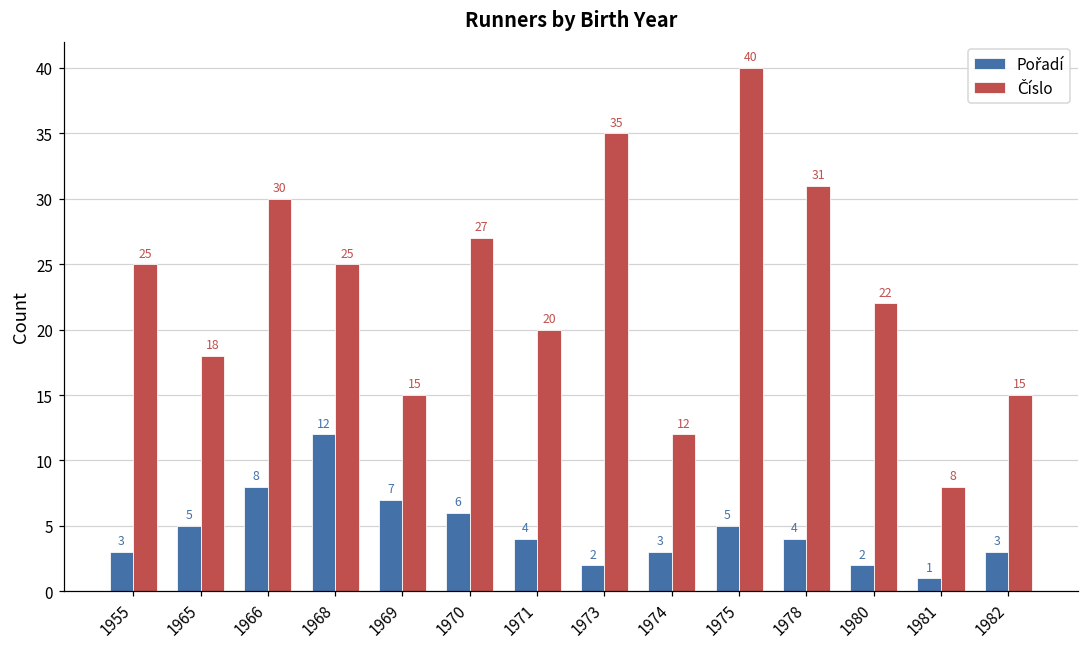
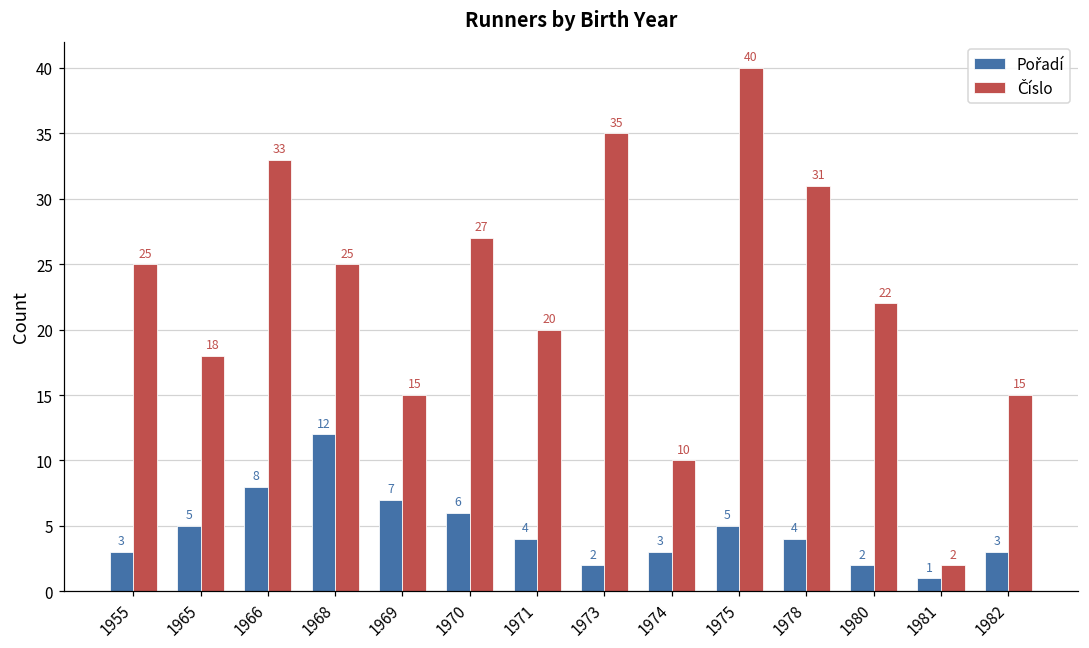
  {
    "Pořadí": {
      "1955": 3,
      "1965": 5,
      "1966": 8,
      "1968": 12,
      "1969": 7,
      "1970": 6,
      "1971": 4,
      "1973": 2,
      "1974": 3,
      "1975": 5,
      "1978": 4,
      "1980": 2,
      "1981": 1,
      "1982": 3
    },
    "Číslo": {
      "1955": 25,
      "1965": 18,
-     "1966": 30,
+     "1966": 33,
      "1968": 25,
      "1969": 15,
      "1970": 27,
      "1971": 20,
      "1973": 35,
-     "1974": 12,
+     "1974": 10,
      "1975": 40,
      "1978": 31,
      "1980": 22,
-     "1981": 8,
+     "1981": 2,
      "1982": 15
    }
  }
